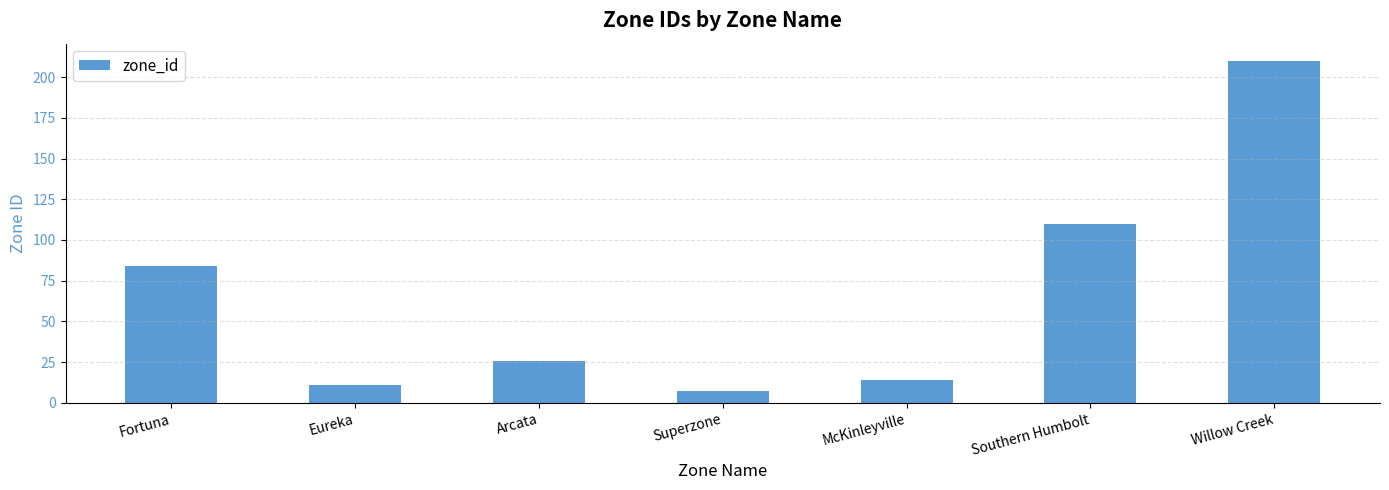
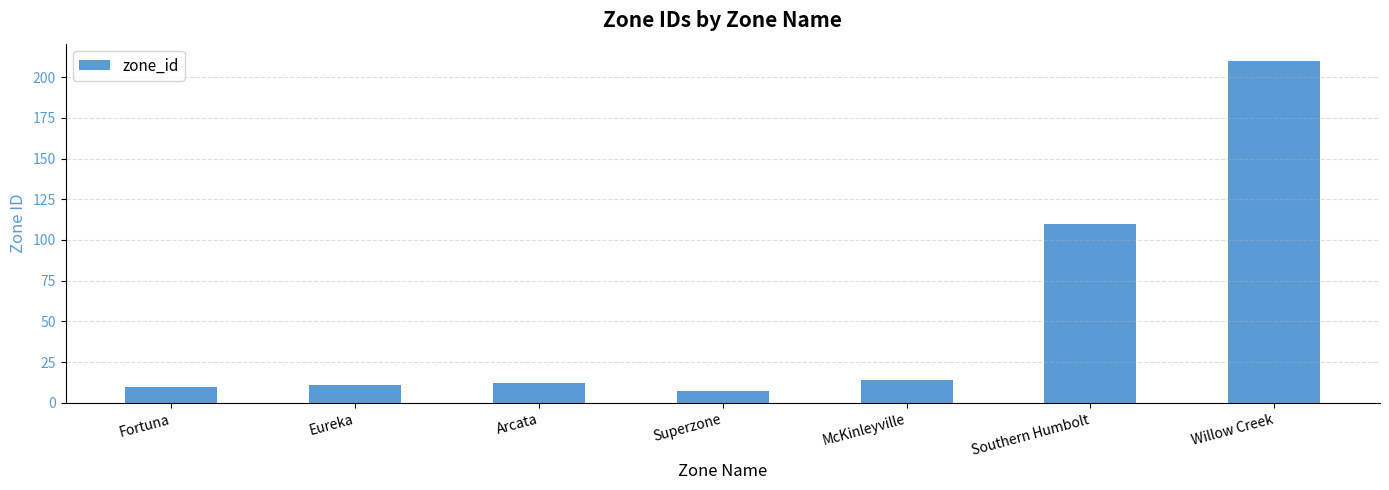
  {
-   "Fortuna": 84,
+   "Fortuna": 10,
    "Eureka": 11,
-   "Arcata": 26,
+   "Arcata": 12,
    "Superzone": 7,
    "McKinleyville": 14,
    "Southern Humbolt": 110,
    "Willow Creek": 210
  }
